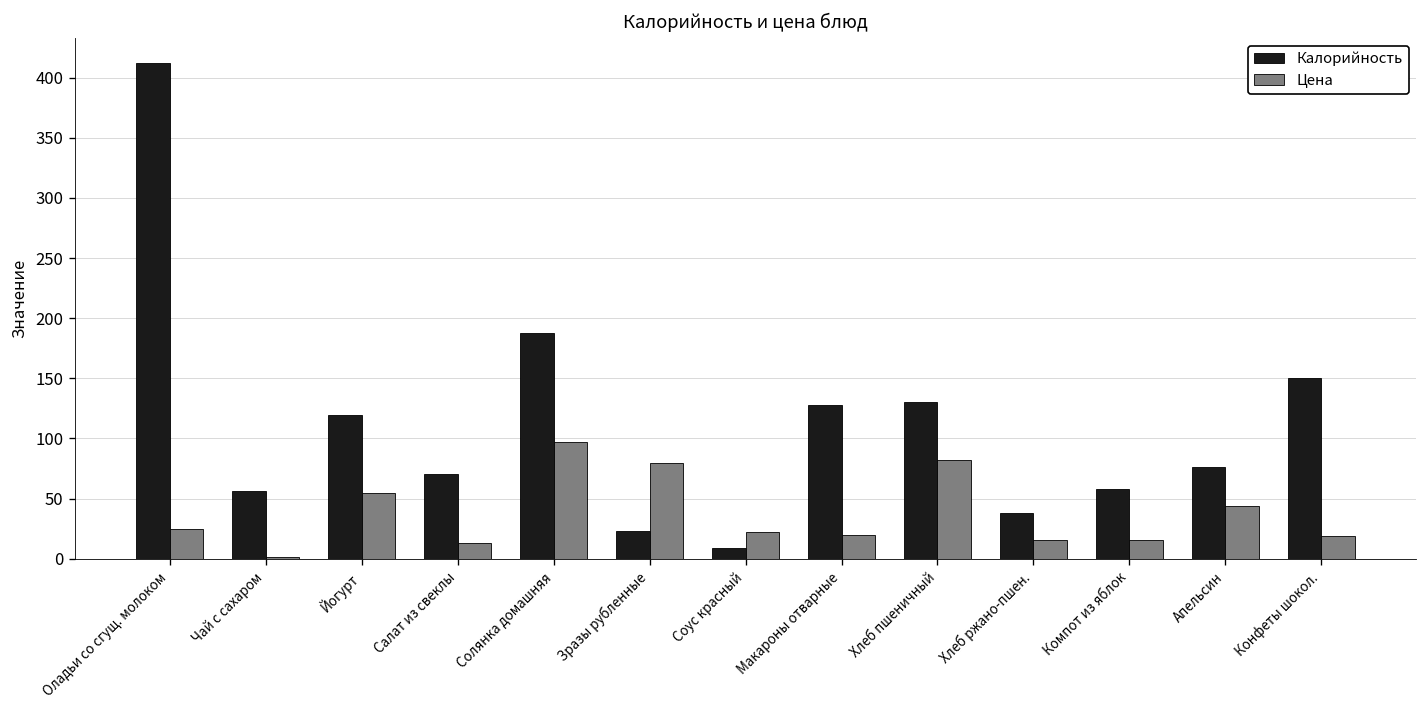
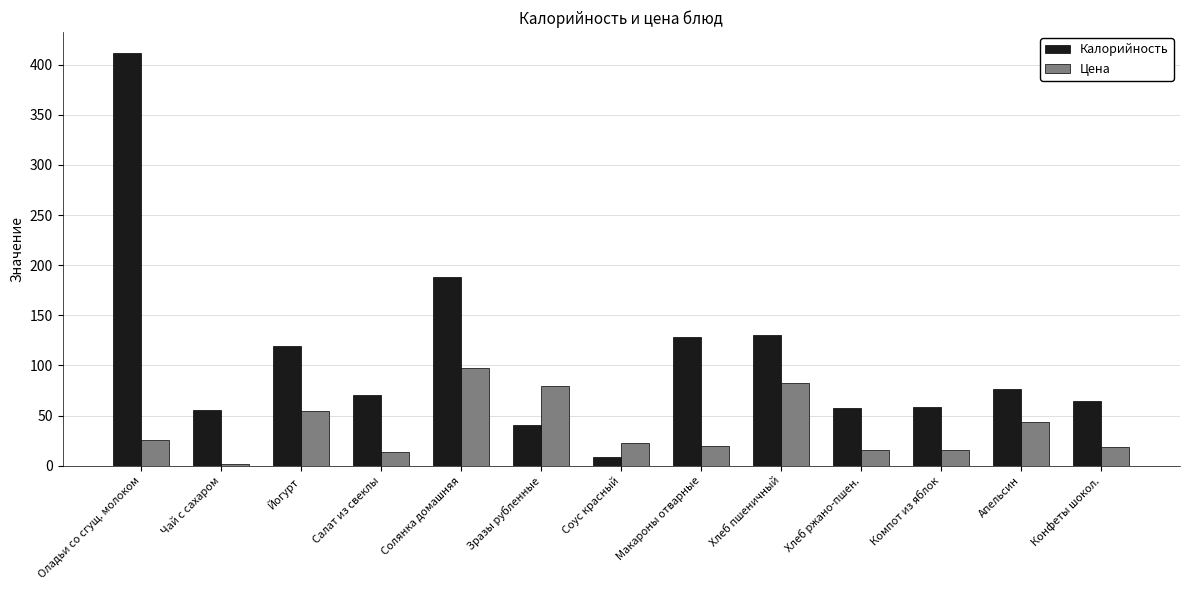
  {
    "Калорийность": {
      "Оладьи со сгущ. молоком": 412,
      "Чай с сахаром": 56,
      "Йогурт": 120,
      "Салат из свеклы": 71,
      "Солянка домашняя": 188,
-     "Зразы рубленные": 23,
+     "Зразы рубленные": 41,
      "Соус красный": 9,
      "Макароны отварные": 128,
      "Хлеб пшеничный": 130,
-     "Хлеб ржано-пшен.": 38,
+     "Хлеб ржано-пшен.": 57,
      "Компот из яблок": 58,
      "Апельсин": 76,
-     "Конфеты шокол.": 150
+     "Конфеты шокол.": 65
    },
    "Цена": {
      "Оладьи со сгущ. молоком": 25,
      "Йогурт": 55,
      "Салат из свеклы": 13,
      "Солянка домашняя": 97,
      "Зразы рубленные": 80,
      "Соус красный": 22,
      "Макароны отварные": 20,
      "Хлеб пшеничный": 83,
      "Хлеб ржано-пшен.": 15,
      "Компот из яблок": 16,
      "Апельсин": 44,
      "Конфеты шокол.": 19
    }
  }
